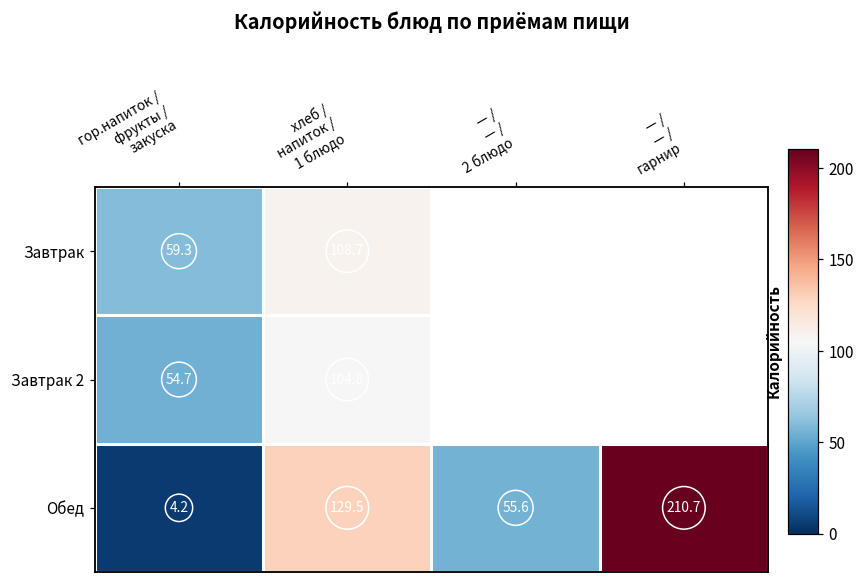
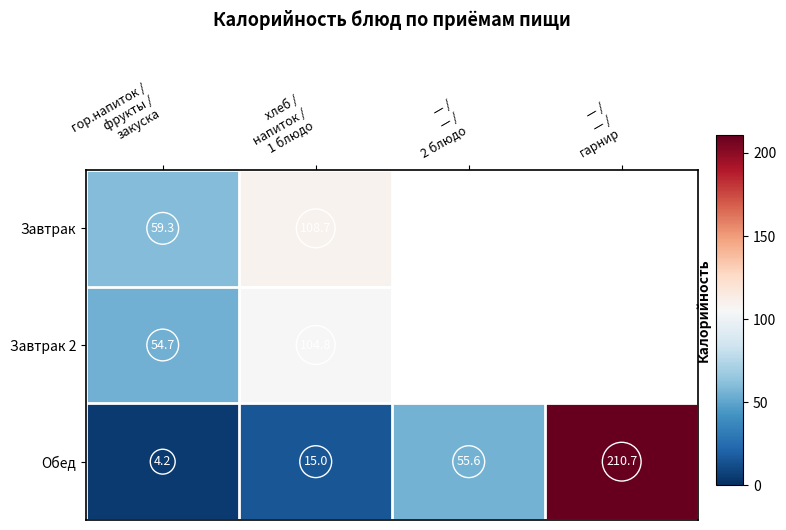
  {
    "Обед": {
-     "хлеб / напиток / 1 блюдо": 129.5
+     "хлеб / напиток / 1 блюдо": 15.0
    }
  }
